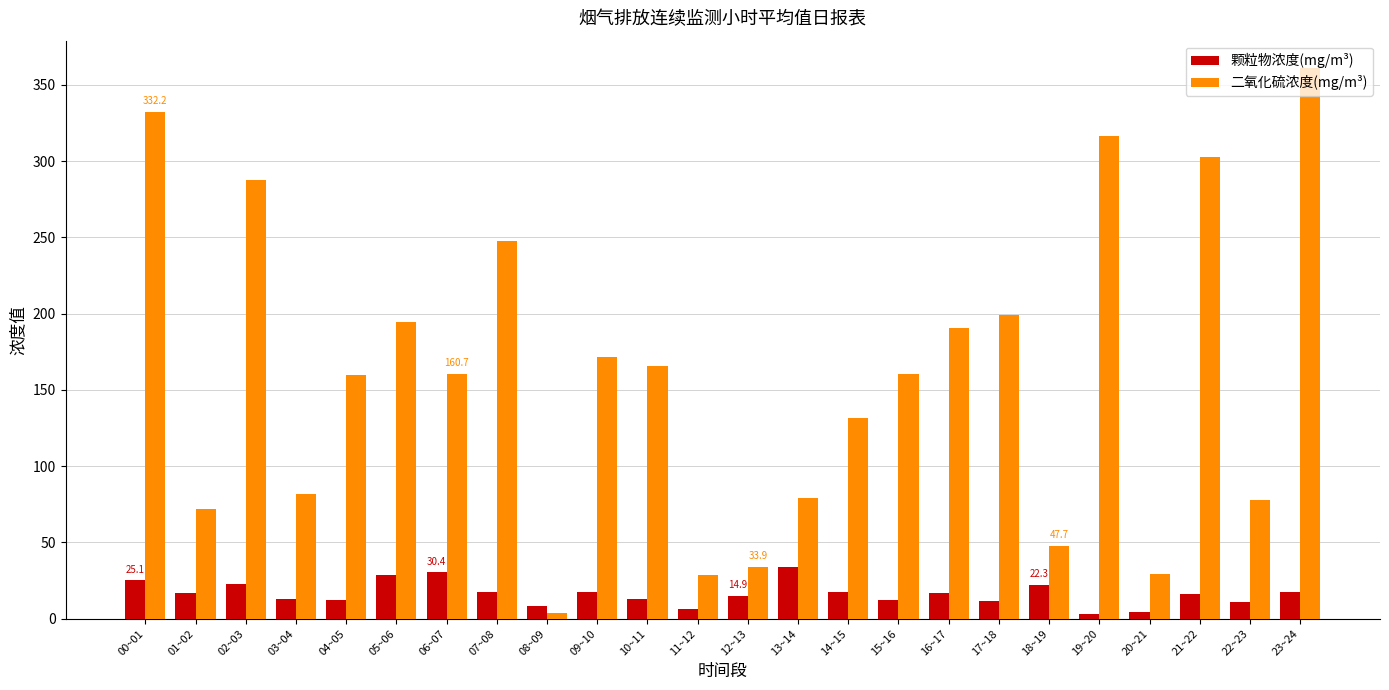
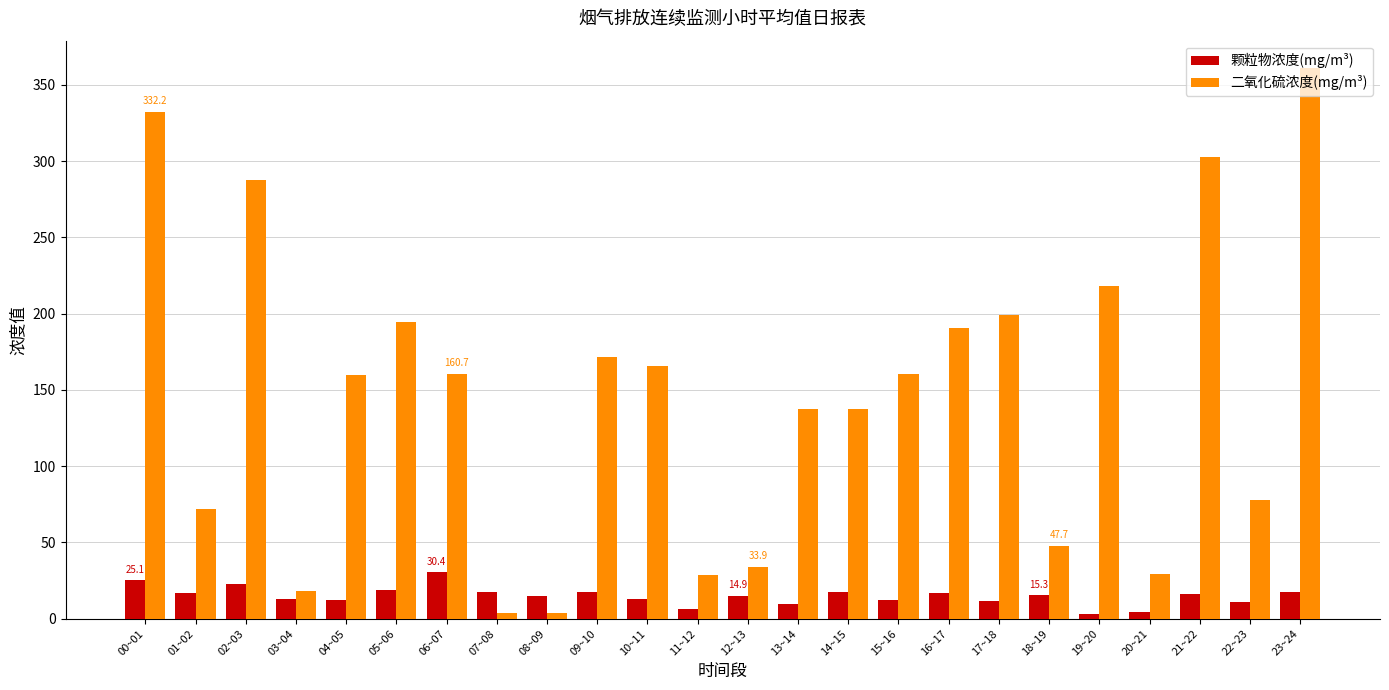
  {
    "颗粒物浓度(mg/m³)": {
      "00~01": 25.1,
-     "05~06": 28,
+     "05~06": 19,
      "06~07": 30.4,
-     "08~09": 8,
+     "08~09": 15,
      "12~13": 14.9,
-     "13~14": 34,
-     "18~19": 22.3
+     "13~14": 10,
+     "18~19": 15.3
    },
    "二氧化硫浓度(mg/m³)": {
      "01~02": 72,
      "02~03": 287,
-     "03~04": 82,
+     "03~04": 18,
      "04~05": 160,
      "05~06": 194,
-     "07~08": 248,
+     "07~08": 4,
      "08~09": 4,
      "09~10": 172,
      "10~11": 166,
      "11~12": 29,
-     "13~14": 79,
-     "14~15": 131,
+     "13~14": 138,
+     "14~15": 138,
      "15~16": 161,
      "16~17": 191,
      "17~18": 199,
-     "19~20": 316,
+     "19~20": 218,
      "20~21": 30,
      "21~22": 303,
      "22~23": 78
    }
  }
